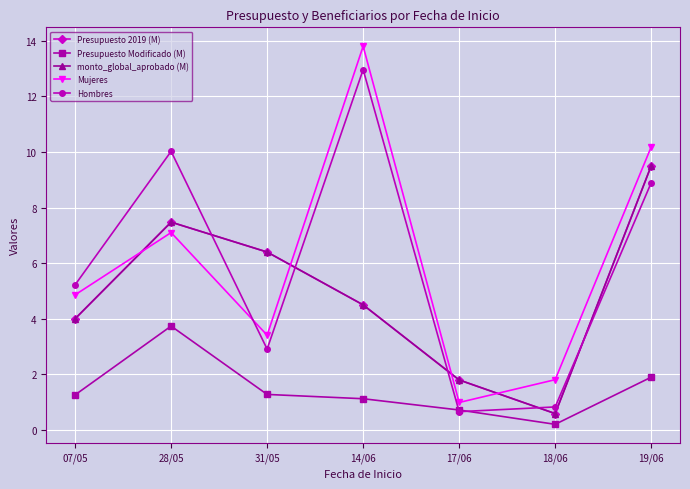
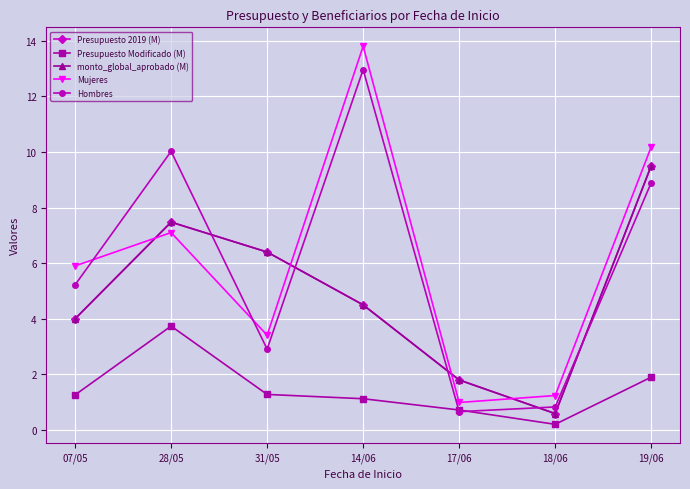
  {
    "Mujeres": {
-     "07/05": 4.9,
+     "07/05": 5.9,
      "28/05": 7.1,
      "31/05": 3.4,
      "14/06": 13.8,
      "17/06": 1.0,
-     "18/06": 1.8,
+     "18/06": 1.2,
      "19/06": 10.2
    }
  }
